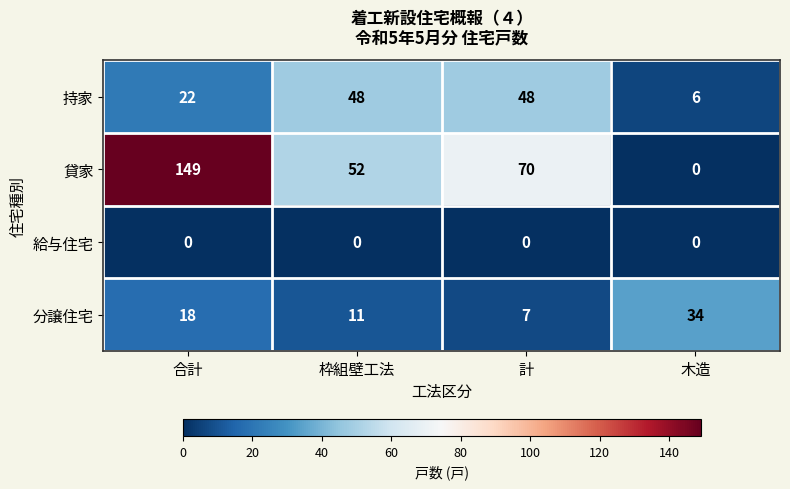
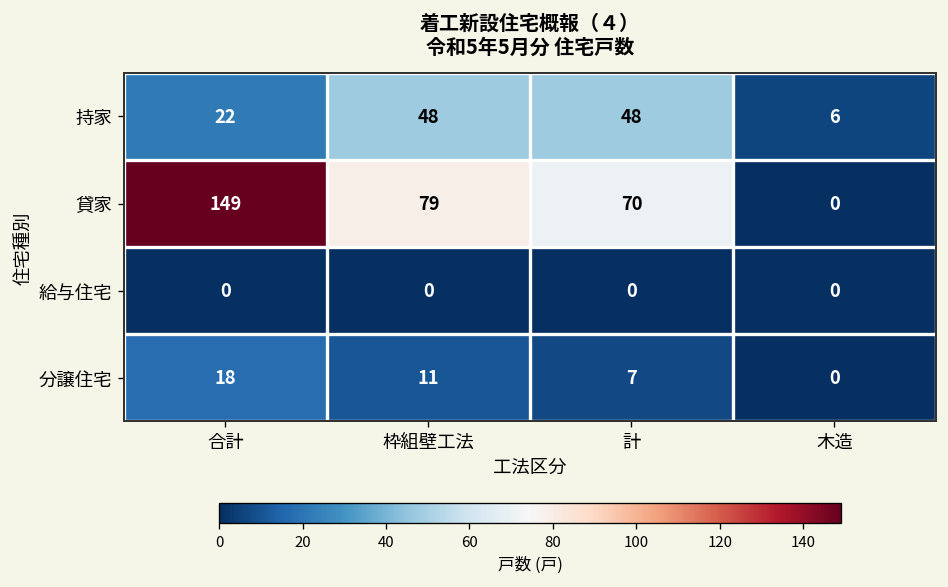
  {
    "持家": {
      "合計": 22,
      "枠組壁工法": 48,
      "計": 48,
      "木造": 6
    },
    "貸家": {
      "合計": 149,
-     "枠組壁工法": 52,
+     "枠組壁工法": 79,
      "計": 70,
      "木造": 0
    },
    "給与住宅": {
      "合計": 0,
      "枠組壁工法": 0,
      "計": 0,
      "木造": 0
    },
    "分譲住宅": {
      "合計": 18,
      "枠組壁工法": 11,
      "計": 7,
-     "木造": 34
+     "木造": 0
    }
  }
